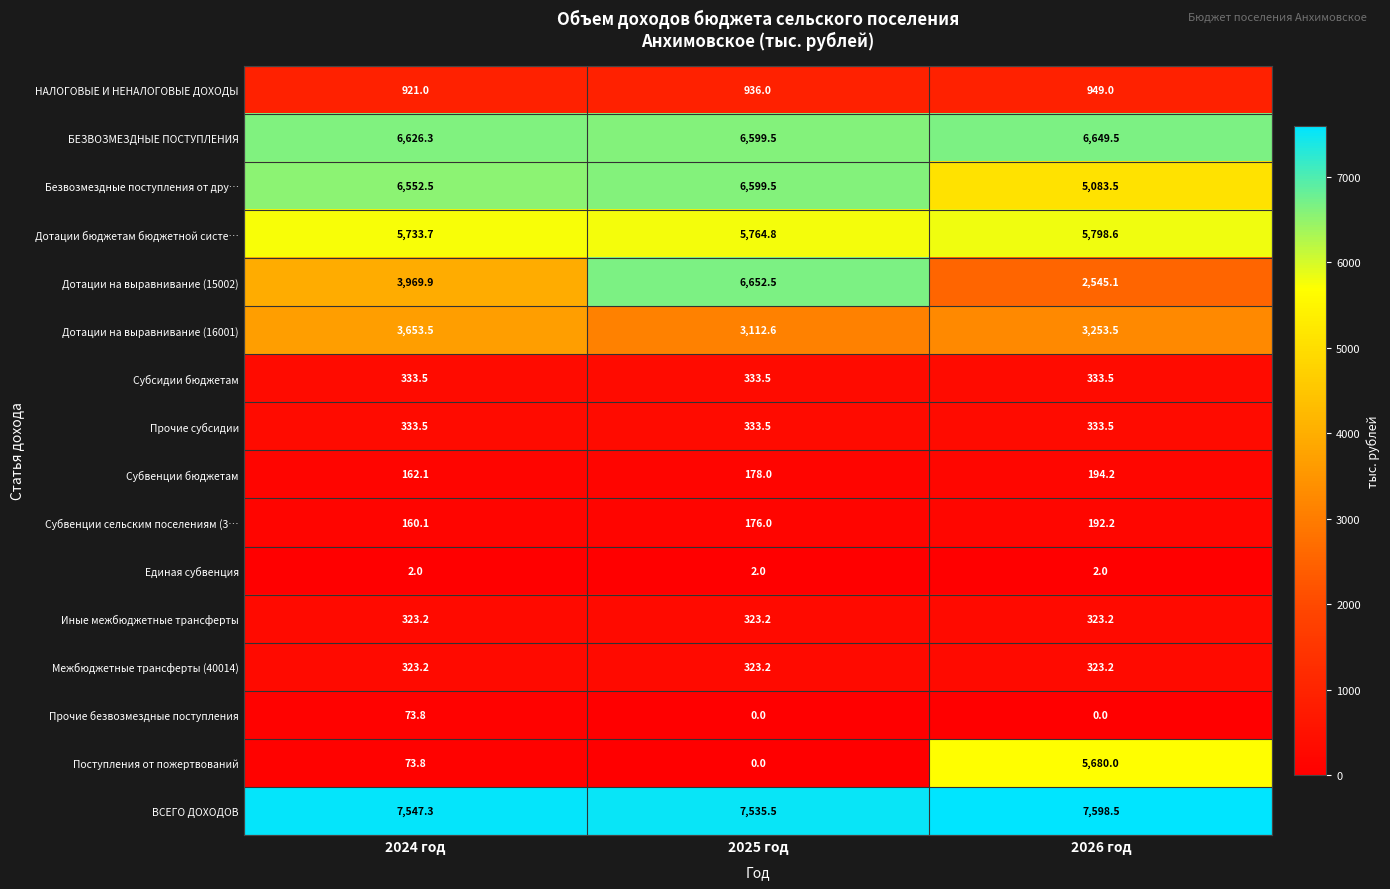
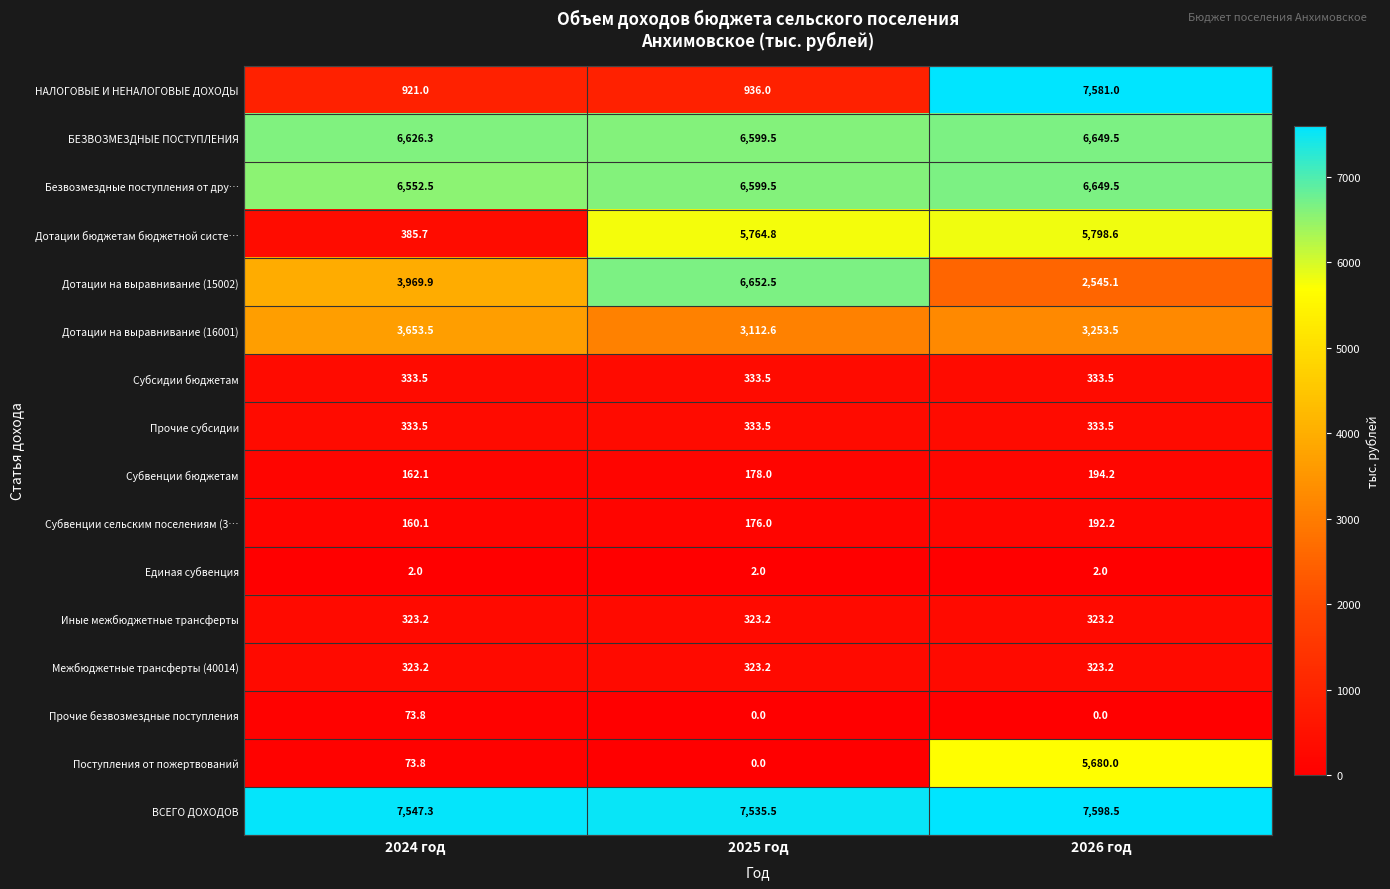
  {
    "НАЛОГОВЫЕ И НЕНАЛОГОВЫЕ ДОХОДЫ": {
      "2024 год": "921.0",
      "2025 год": "936.0",
-     "2026 год": "949.0"
+     "2026 год": "7,581.0"
    },
    "БЕЗВОЗМЕЗДНЫЕ ПОСТУПЛЕНИЯ": {
      "2024 год": "6,626.3",
      "2025 год": "6,599.5",
      "2026 год": "6,649.5"
    },
    "Безвозмездные поступления от дру…": {
      "2024 год": "6,552.5",
      "2025 год": "6,599.5",
-     "2026 год": "5,083.5"
+     "2026 год": "6,649.5"
    },
    "Дотации бюджетам бюджетной систе…": {
-     "2024 год": "5,733.7",
+     "2024 год": "385.7",
      "2025 год": "5,764.8",
      "2026 год": "5,798.6"
    },
    "Дотации на выравнивание (15002)": {
      "2024 год": "3,969.9",
      "2025 год": "6,652.5",
      "2026 год": "2,545.1"
    },
    "Дотации на выравнивание (16001)": {
      "2024 год": "3,653.5",
      "2025 год": "3,112.6",
      "2026 год": "3,253.5"
    },
    "Субсидии бюджетам": {
      "2024 год": "333.5",
      "2025 год": "333.5",
      "2026 год": "333.5"
    },
    "Прочие субсидии": {
      "2024 год": "333.5",
      "2025 год": "333.5",
      "2026 год": "333.5"
    },
    "Субвенции бюджетам": {
      "2024 год": "162.1",
      "2025 год": "178.0",
      "2026 год": "194.2"
    },
    "Субвенции сельским поселениям (3…": {
      "2024 год": "160.1",
      "2025 год": "176.0",
      "2026 год": "192.2"
    },
    "Единая субвенция": {
      "2024 год": "2.0",
      "2025 год": "2.0",
      "2026 год": "2.0"
    },
    "Иные межбюджетные трансферты": {
      "2024 год": "323.2",
      "2025 год": "323.2",
      "2026 год": "323.2"
    },
    "Межбюджетные трансферты (40014)": {
      "2024 год": "323.2",
      "2025 год": "323.2",
      "2026 год": "323.2"
    },
    "Прочие безвозмездные поступления": {
      "2024 год": "73.8",
      "2025 год": "0.0",
      "2026 год": "0.0"
    },
    "Поступления от пожертвований": {
      "2024 год": "73.8",
      "2025 год": "0.0",
      "2026 год": "5,680.0"
    },
    "ВСЕГО ДОХОДОВ": {
      "2024 год": "7,547.3",
      "2025 год": "7,535.5",
      "2026 год": "7,598.5"
    }
  }
